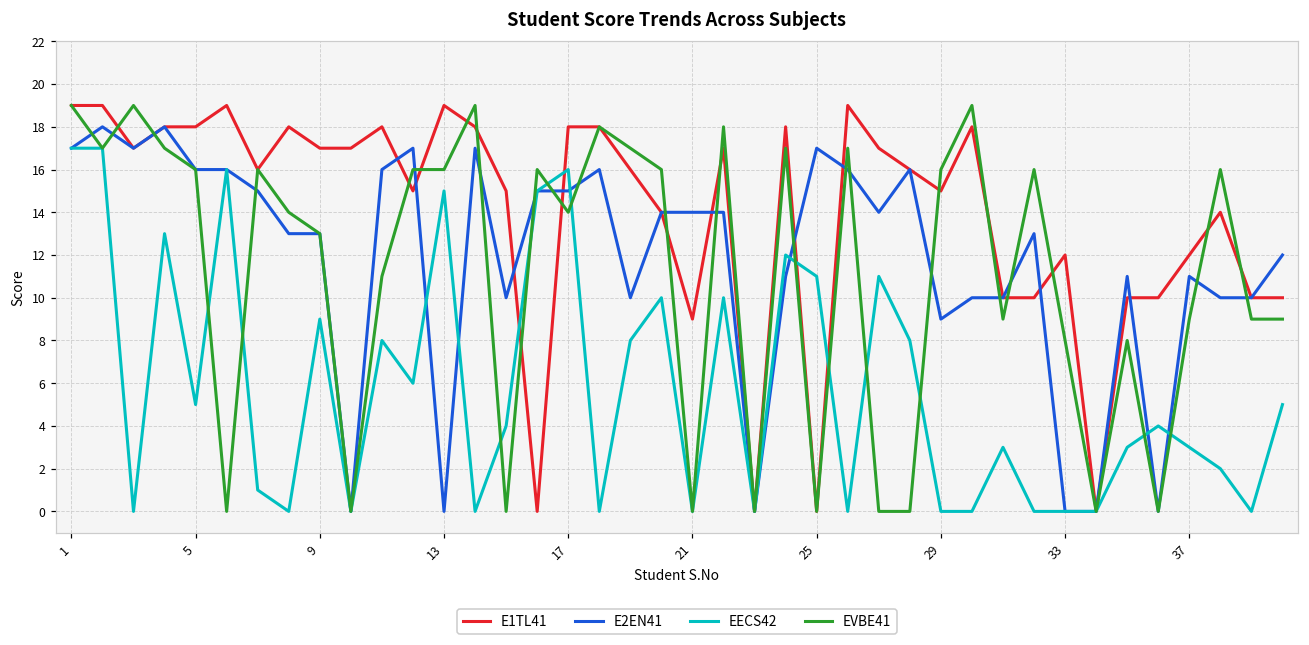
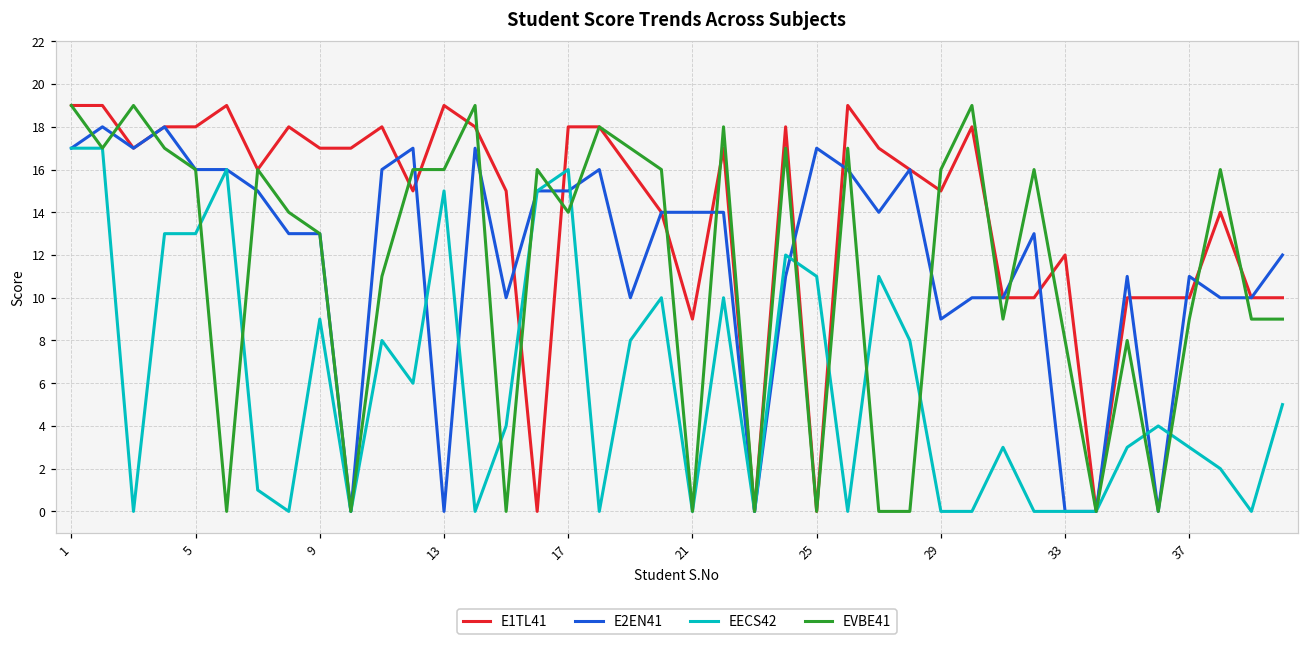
  {
    "E1TL41": {
      "5": 18,
      "9": 17,
      "13": 19,
      "17": 18,
      "21": 9,
      "29": 15,
      "33": 12,
-     "37": 12
+     "37": 10
    },
    "E2EN41": {
      "13": 0,
      "17": 15,
      "21": 14,
      "25": 17,
      "29": 9,
      "37": 11
    },
    "EECS42": {
-     "5": 5,
+     "5": 13,
      "9": 9,
      "13": 15,
      "17": 16,
      "25": 11,
      "29": 0,
      "37": 3
    },
    "EVBE41": {
      "13": 16,
      "17": 14,
      "29": 16,
      "33": 8,
      "37": 9
    }
  }
